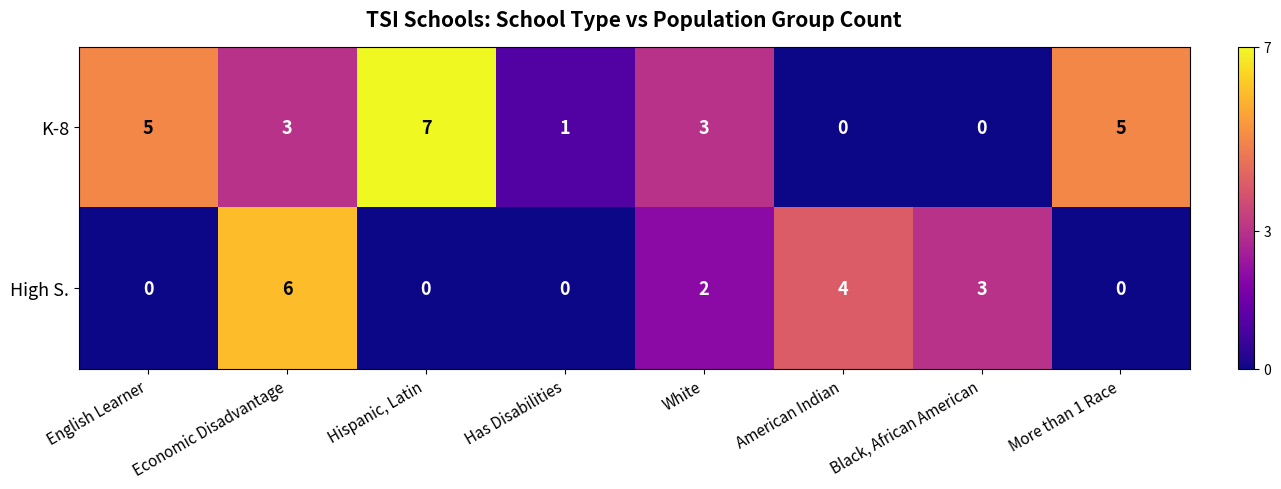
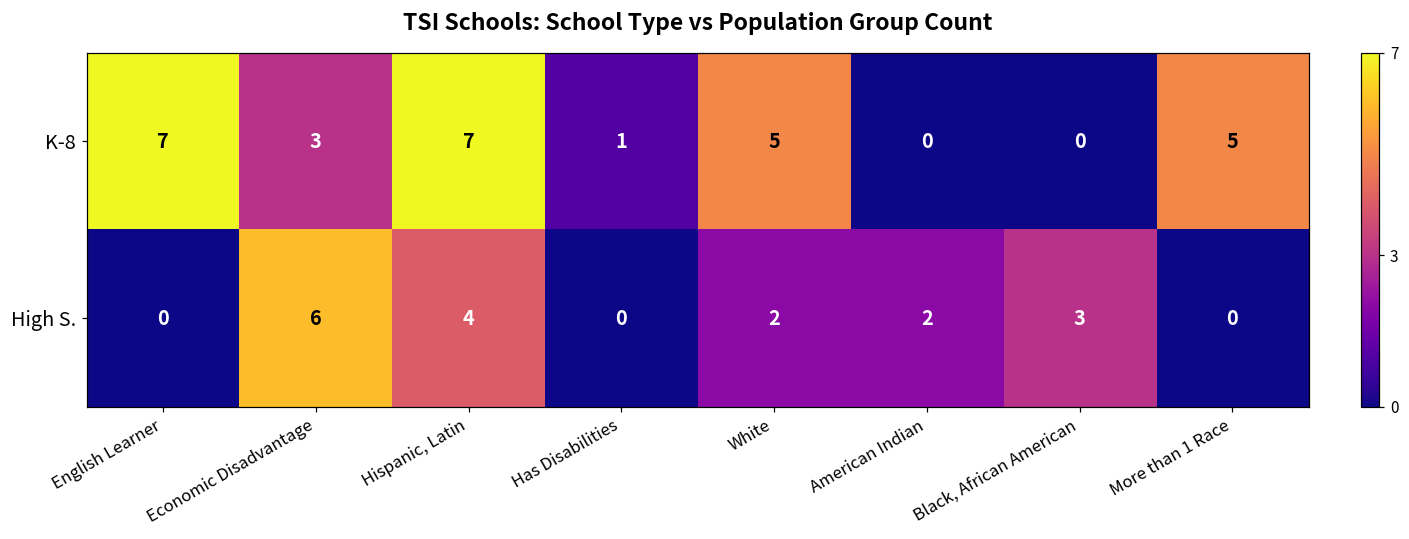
  {
    "K-8": {
-     "English Learner": 5,
+     "English Learner": 7,
      "Economic Disadvantage": 3,
      "Hispanic, Latin": 7,
      "Has Disabilities": 1,
-     "White": 3,
+     "White": 5,
      "American Indian": 0,
      "Black, African American": 0,
      "More than 1 Race": 5
    },
    "High S.": {
      "English Learner": 0,
      "Economic Disadvantage": 6,
-     "Hispanic, Latin": 0,
+     "Hispanic, Latin": 4,
      "Has Disabilities": 0,
      "White": 2,
-     "American Indian": 4,
+     "American Indian": 2,
      "Black, African American": 3,
      "More than 1 Race": 0
    }
  }
